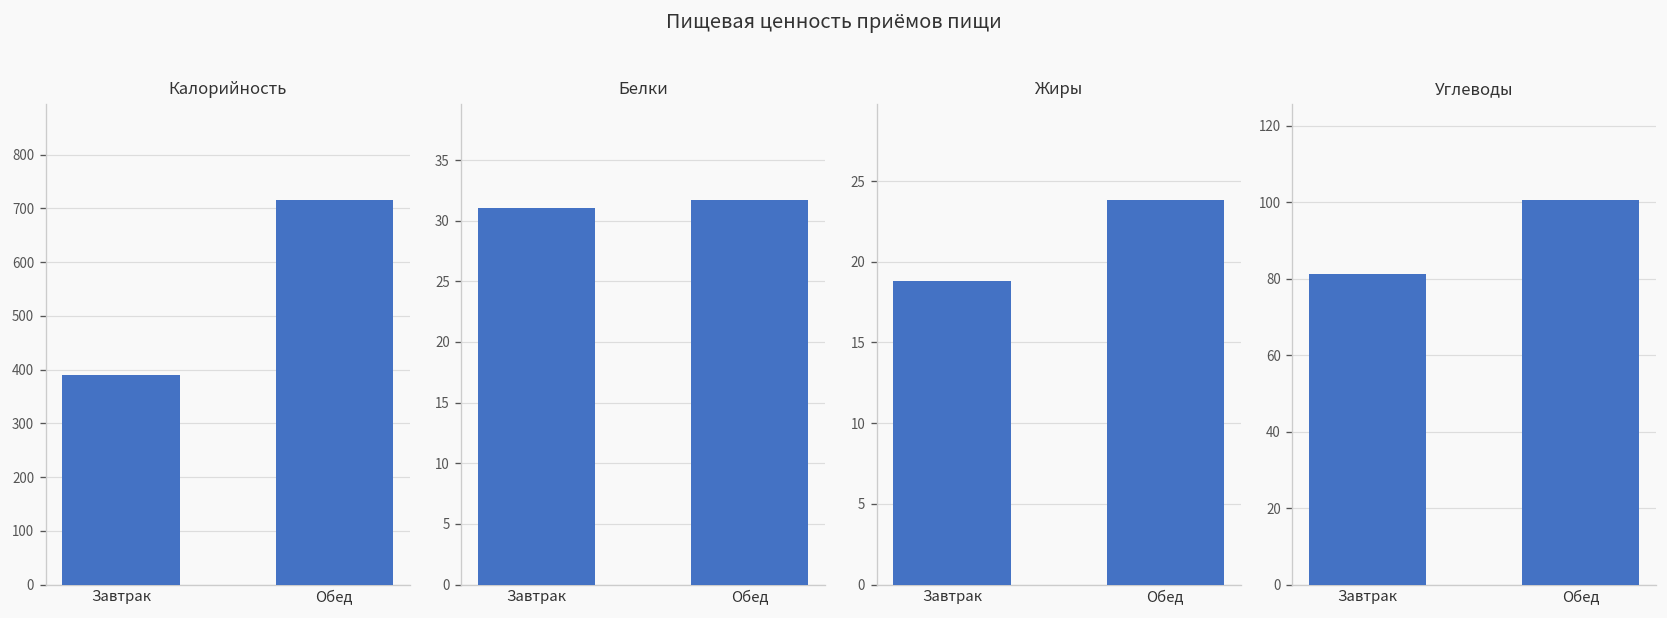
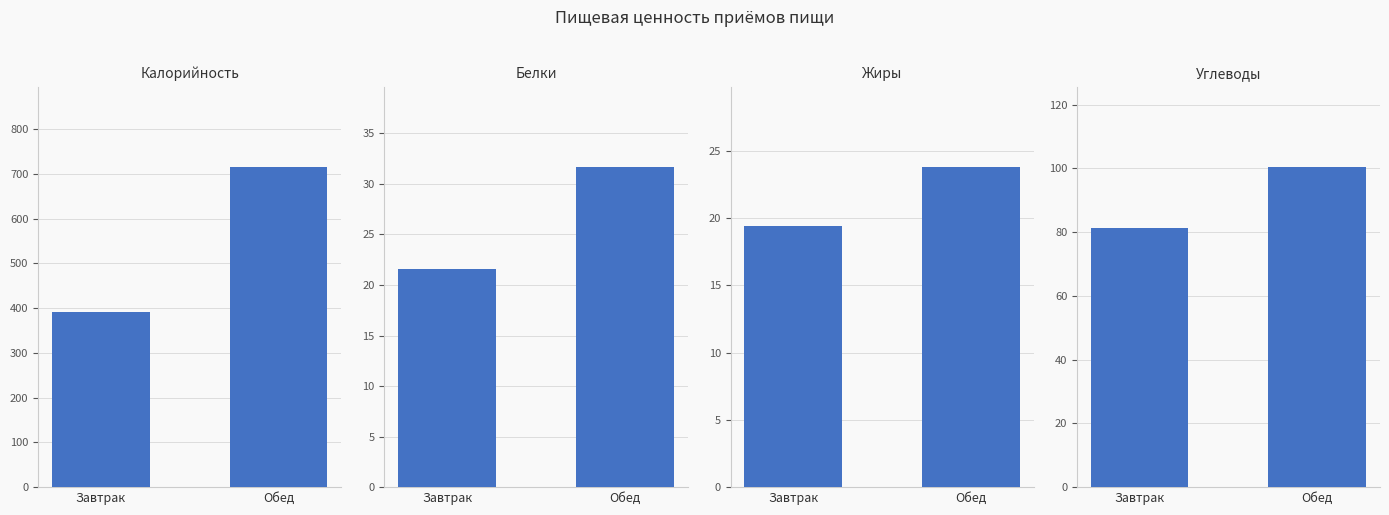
  {
    "Калорийность": {
      "Завтрак": 390,
      "Обед": 720
    },
    "Белки": {
-     "Завтрак": 31.0,
+     "Завтрак": 21.6,
      "Обед": 31.7
    },
    "Жиры": {
-     "Завтрак": 18.8,
+     "Завтрак": 19.4,
      "Обед": 23.8
    },
    "Углеводы": {
      "Завтрак": 81,
      "Обед": 101
    }
  }
